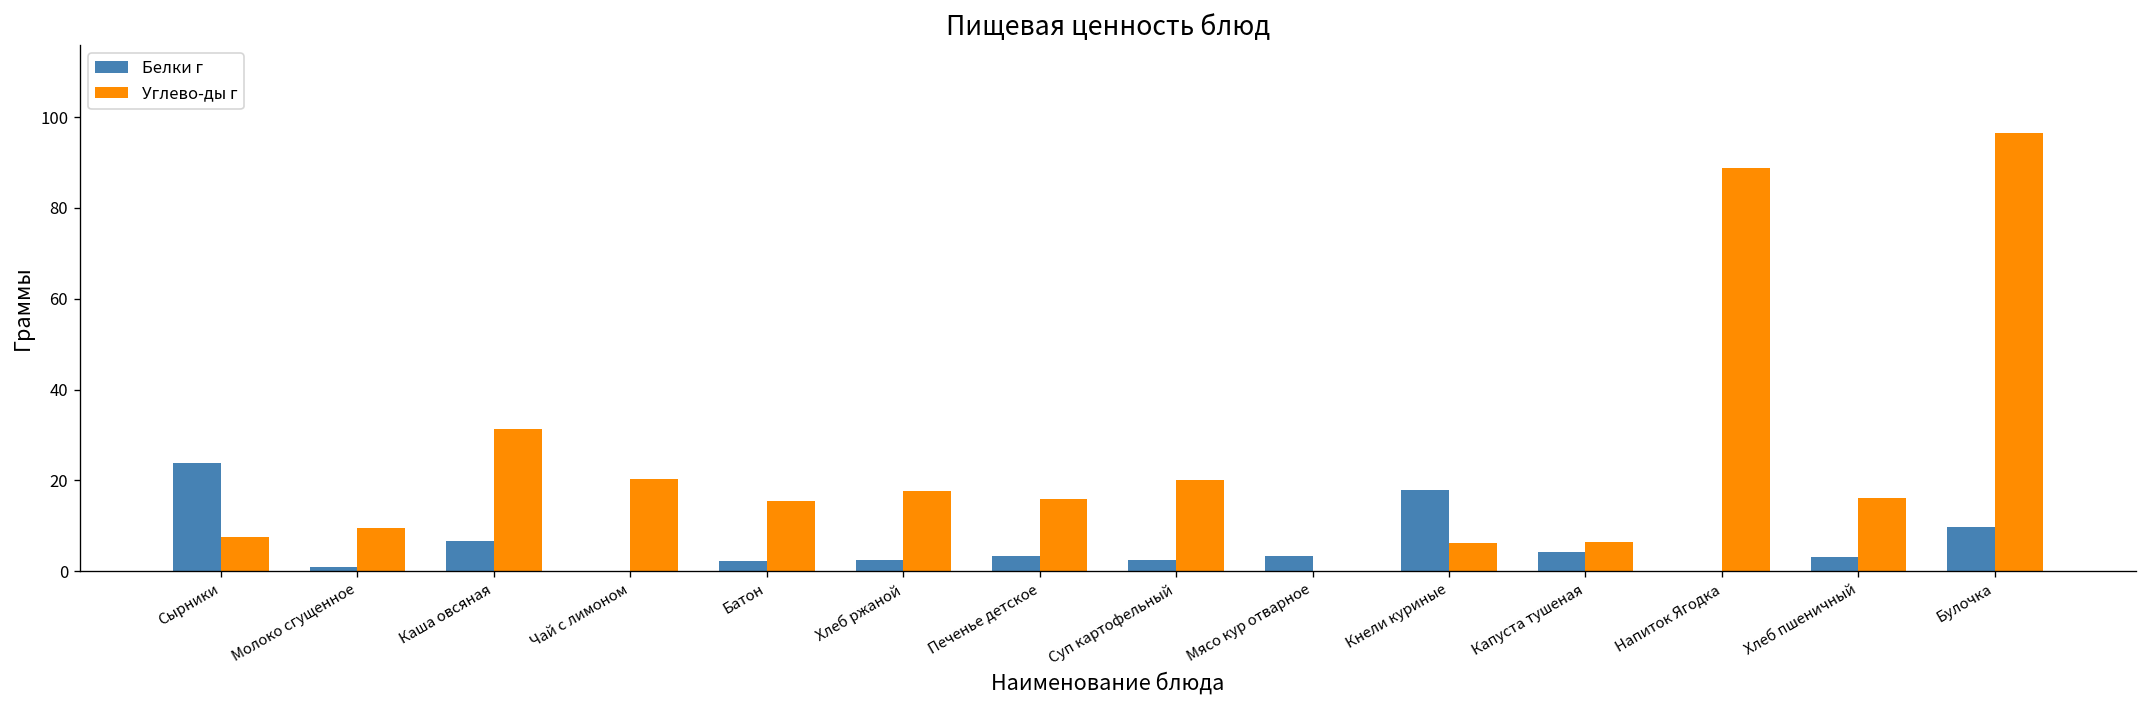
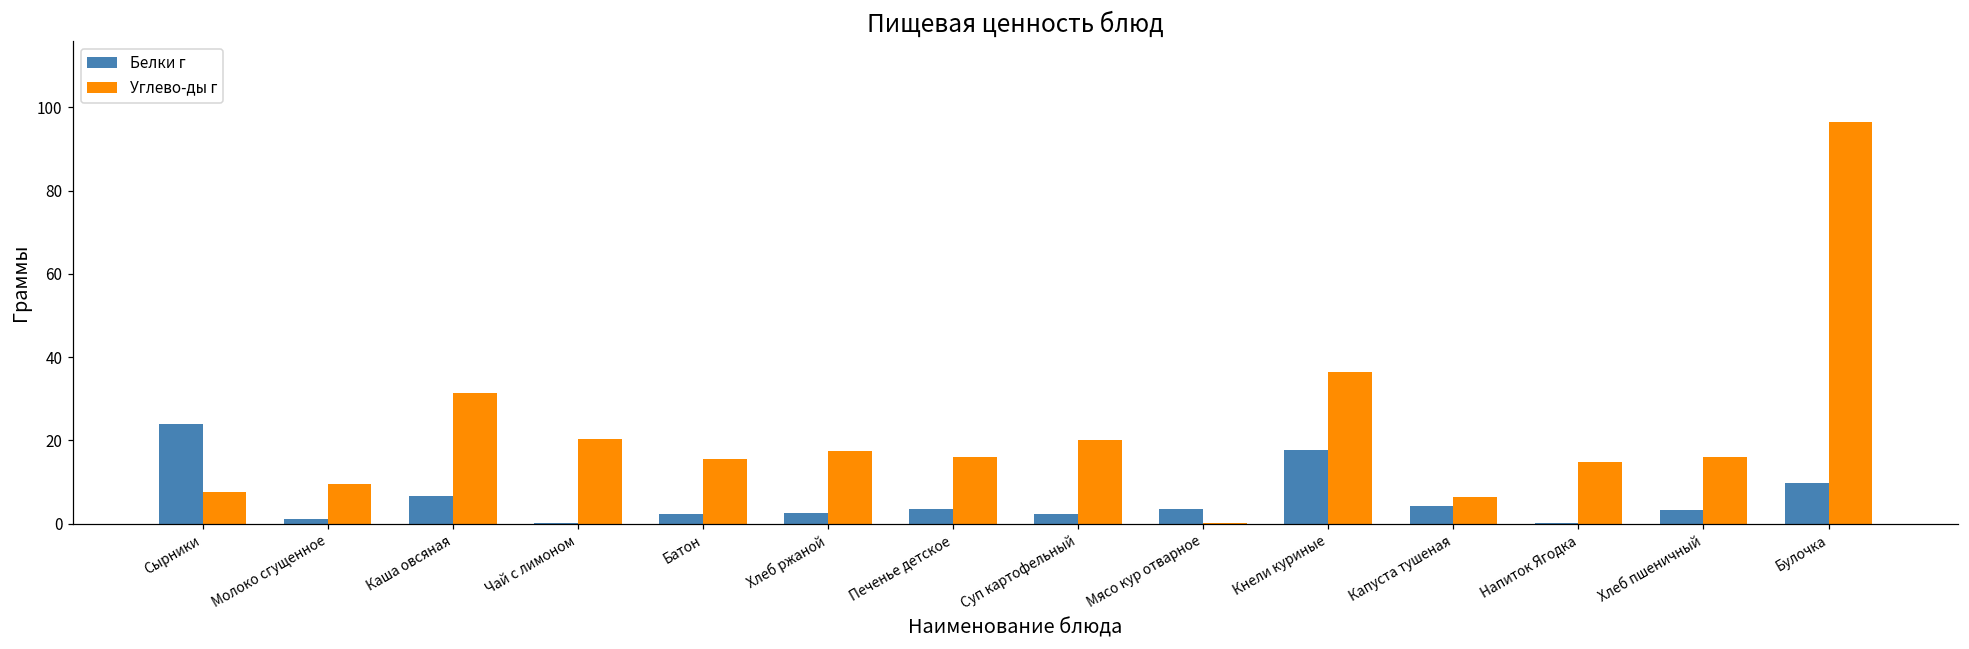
  {
    "Белки г": {
      "Сырники": 24,
      "Молоко сгущенное": 1,
      "Каша овсяная": 7,
      "Батон": 2,
      "Хлеб ржаной": 3,
      "Печенье детское": 3,
      "Суп картофельный": 2,
      "Мясо кур отварное": 3,
      "Кнели куриные": 18,
      "Капуста тушеная": 4,
      "Хлеб пшеничный": 3,
      "Булочка": 10
    },
    "Углево-ды г": {
      "Сырники": 8,
      "Молоко сгущенное": 10,
      "Каша овсяная": 31,
      "Чай с лимоном": 20,
      "Батон": 15,
      "Хлеб ржаной": 18,
      "Печенье детское": 16,
      "Суп картофельный": 20,
-     "Кнели куриные": 6,
+     "Кнели куриные": 36,
      "Капуста тушеная": 6,
-     "Напиток Ягодка": 89,
+     "Напиток Ягодка": 15,
      "Хлеб пшеничный": 16,
      "Булочка": 97
    }
  }
